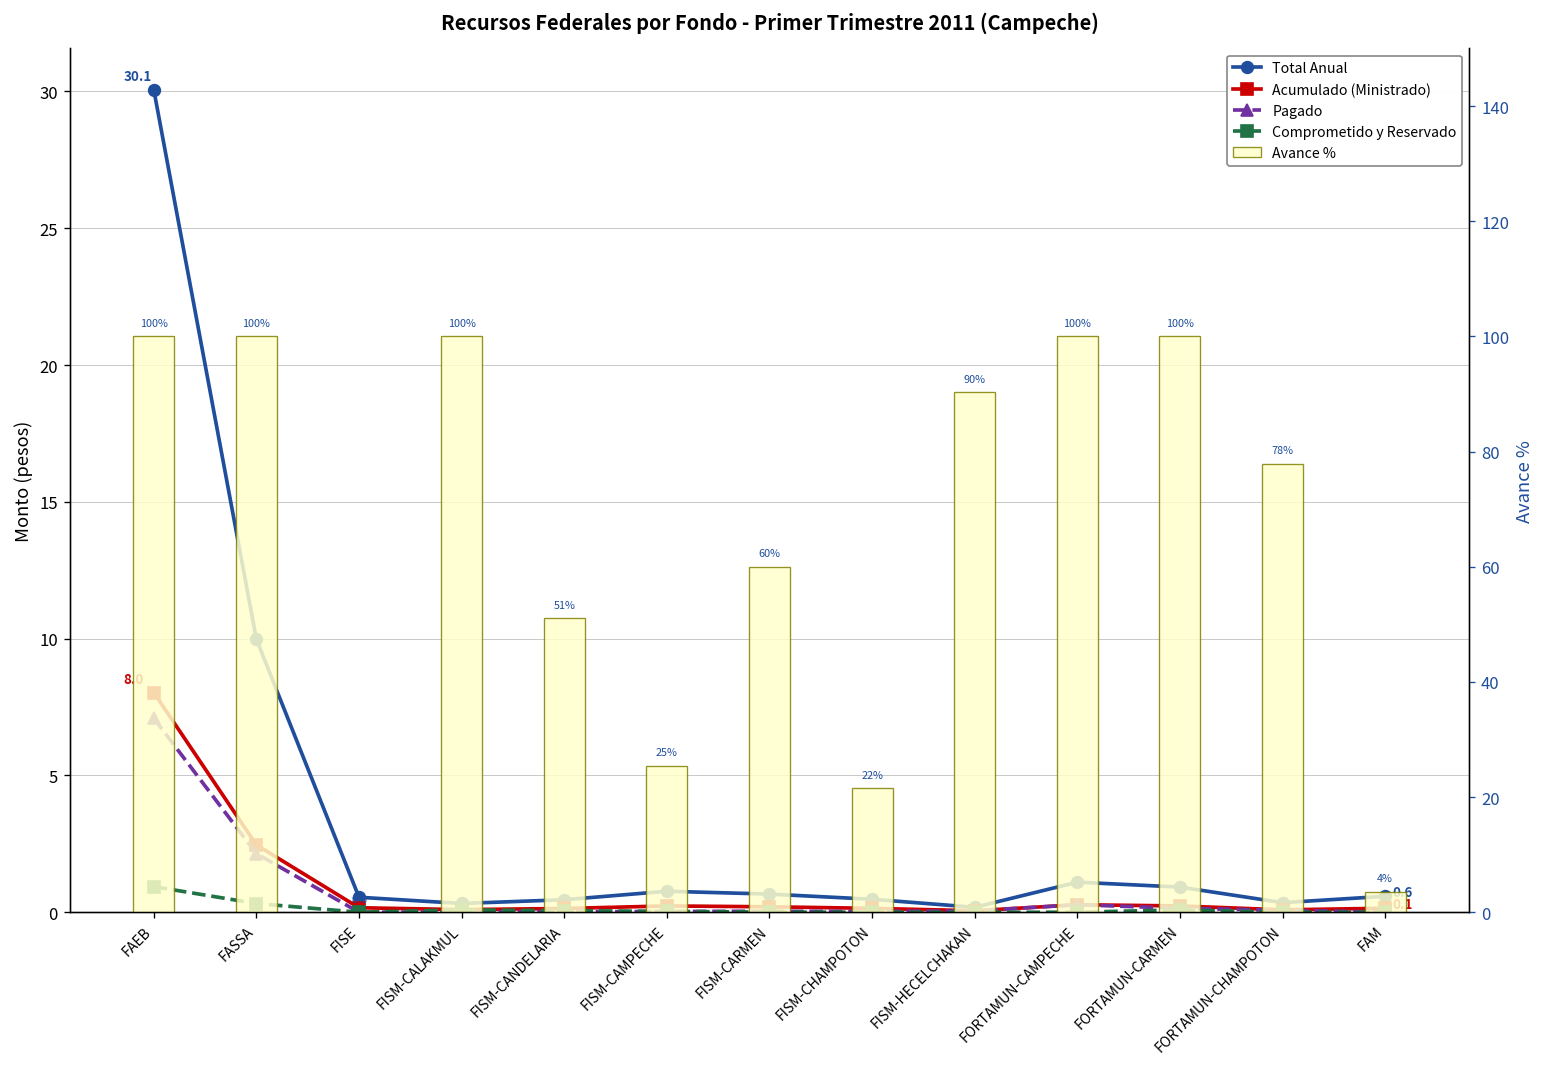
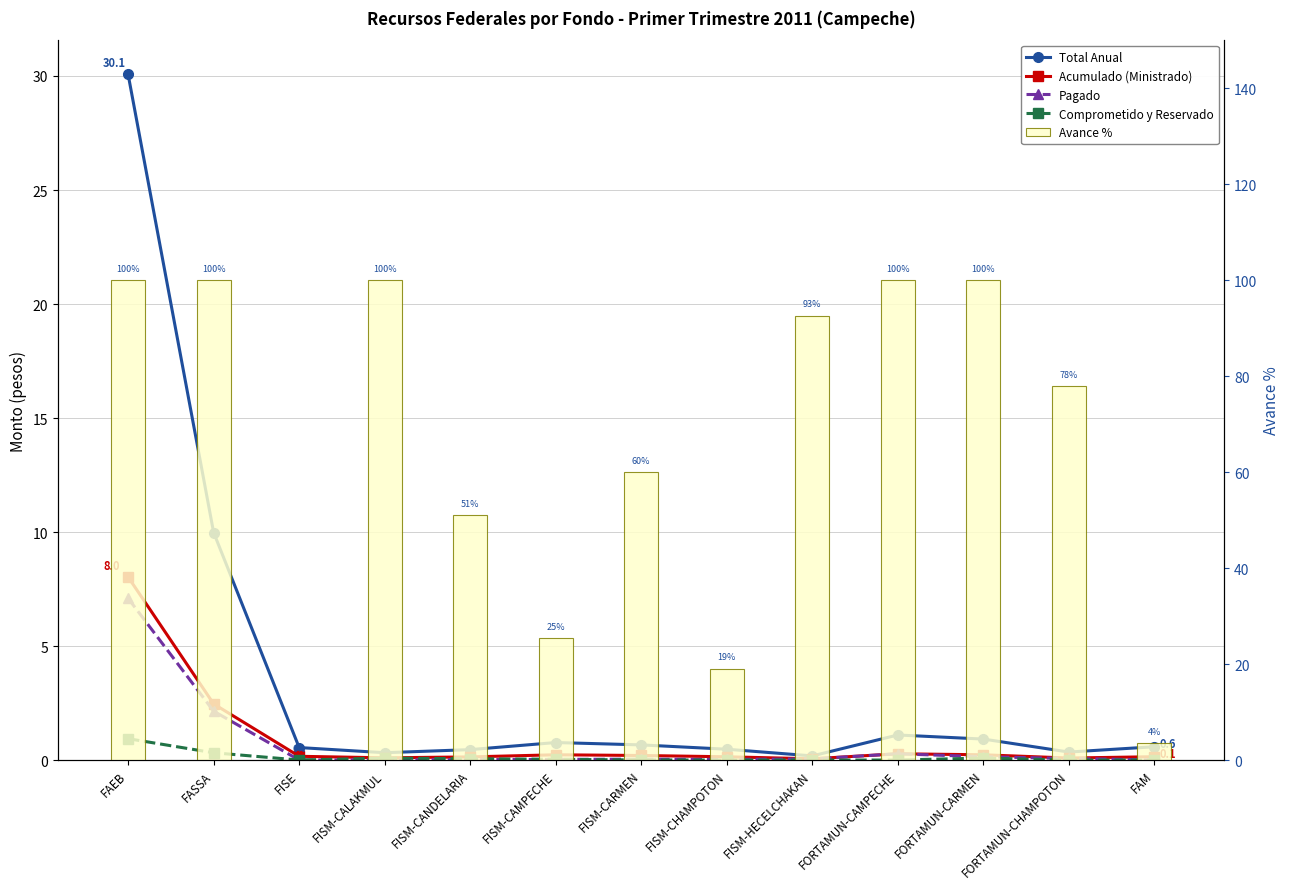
  {
    "Total Anual": {
      "FAEB": "30.1"
    },
    "Acumulado (Ministrado)": {
      "FAEB": "8.0"
    },
    "Avance %": {
      "FAEB": "100%",
      "FASSA": "100%",
      "FISM-CALAKMUL": "100%",
      "FISM-CANDELARIA": "51%",
      "FISM-CAMPECHE": "25%",
      "FISM-CARMEN": "60%",
-     "FISM-CHAMPOTON": "22%",
-     "FISM-HECELCHAKAN": "90%",
+     "FISM-CHAMPOTON": "19%",
+     "FISM-HECELCHAKAN": "93%",
      "FORTAMUN-CAMPECHE": "100%",
      "FORTAMUN-CARMEN": "100%",
      "FORTAMUN-CHAMPOTON": "78%",
      "FAM": "4%"
    }
  }
